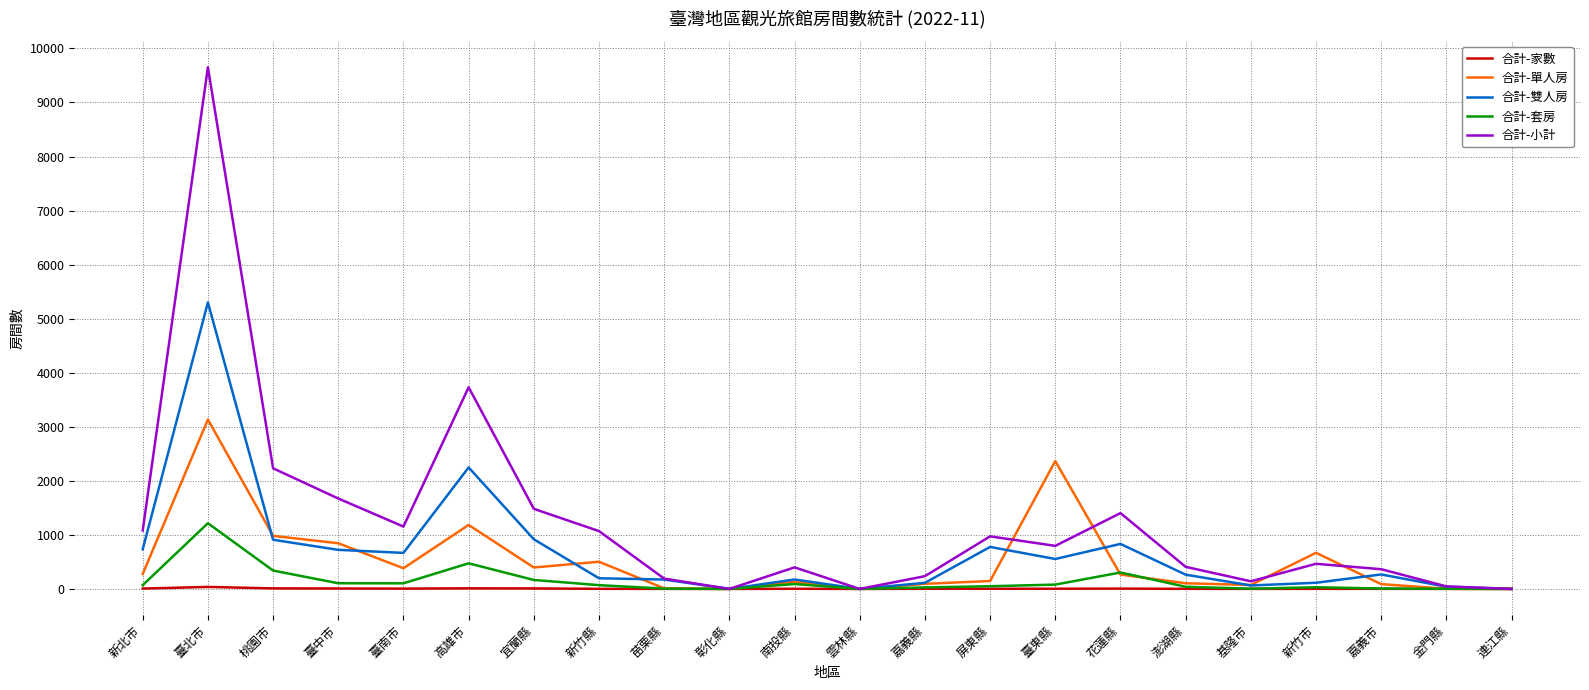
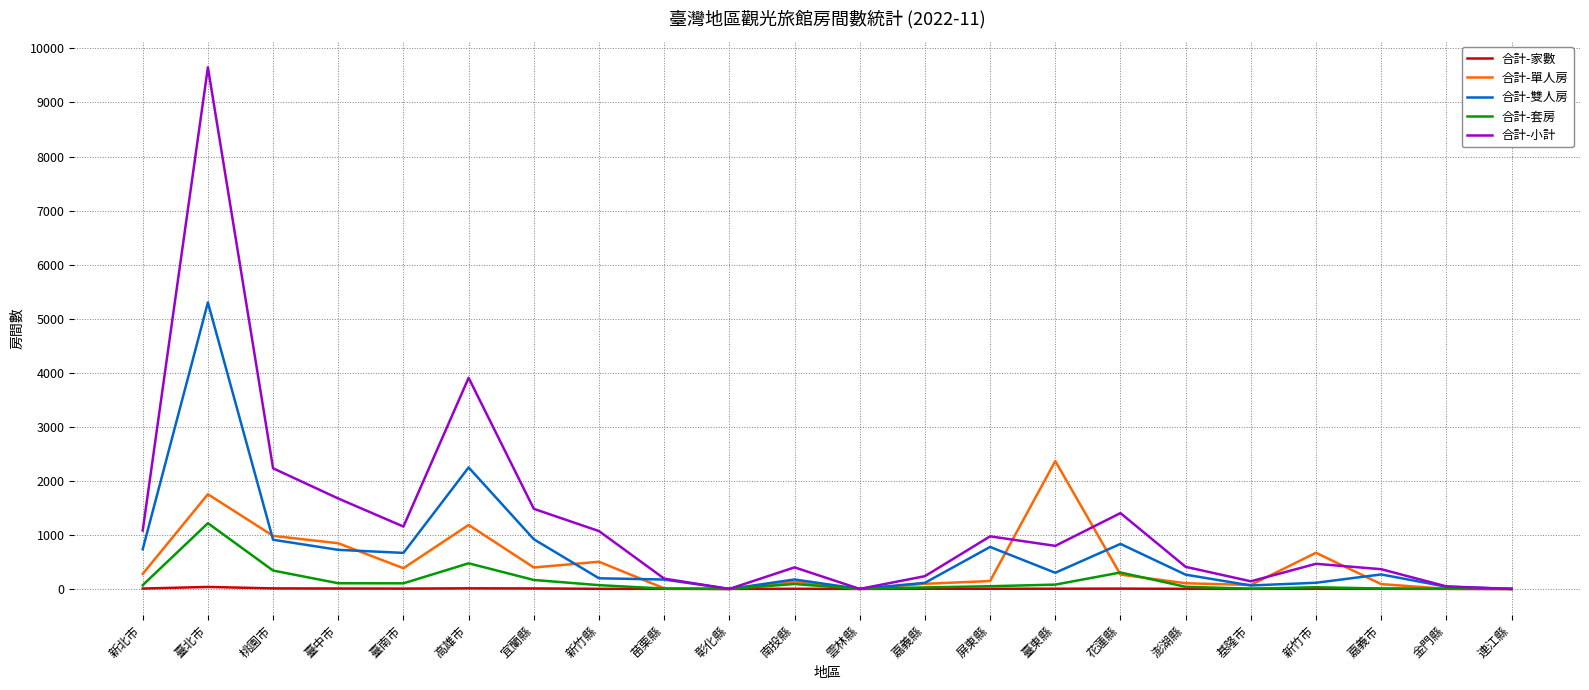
  {
    "合計-家數": {
      "新北市": 0,
      "臺北市": 0,
      "桃園市": 0,
      "臺中市": 0,
      "臺南市": 0,
      "高雄市": 0,
      "宜蘭縣": 0,
      "新竹縣": 0,
      "南投縣": 0,
      "屏東縣": 0,
      "臺東縣": 0,
      "花蓮縣": 0
    },
    "合計-單人房": {
      "新北市": 300,
-     "臺北市": 3100,
+     "臺北市": 1800,
      "桃園市": 1000,
      "臺中市": 800,
      "臺南市": 400,
      "高雄市": 1200,
      "宜蘭縣": 400,
      "新竹縣": 500,
      "屏東縣": 100,
      "臺東縣": 2400,
      "澎湖縣": 100,
      "新竹市": 700,
      "嘉義市": 100
    },
    "合計-雙人房": {
      "新北市": 700,
      "臺北市": 5300,
      "桃園市": 900,
      "臺中市": 700,
      "臺南市": 700,
      "高雄市": 2200,
      "宜蘭縣": 900,
      "新竹縣": 200,
      "屏東縣": 800,
-     "臺東縣": 600,
+     "臺東縣": 300,
      "花蓮縣": 800,
      "澎湖縣": 300,
      "新竹市": 100,
      "嘉義市": 300
    },
    "合計-套房": {
      "新北市": 100,
      "臺北市": 1200,
      "桃園市": 300,
      "臺中市": 100,
      "臺南市": 100,
      "高雄市": 500,
      "宜蘭縣": 200,
      "新竹縣": 100,
      "屏東縣": 100,
      "臺東縣": 100
    },
    "合計-小計": {
      "新北市": 1100,
      "臺北市": 9700,
      "桃園市": 2200,
      "臺中市": 1700,
      "臺南市": 1200,
-     "高雄市": 3700,
+     "高雄市": 3900,
      "宜蘭縣": 1500,
      "新竹縣": 1100,
      "南投縣": 400,
      "嘉義縣": 200,
      "屏東縣": 1000,
      "臺東縣": 800,
      "花蓮縣": 1400,
      "澎湖縣": 400,
      "基隆市": 100,
      "新竹市": 500,
      "嘉義市": 400
    }
  }
